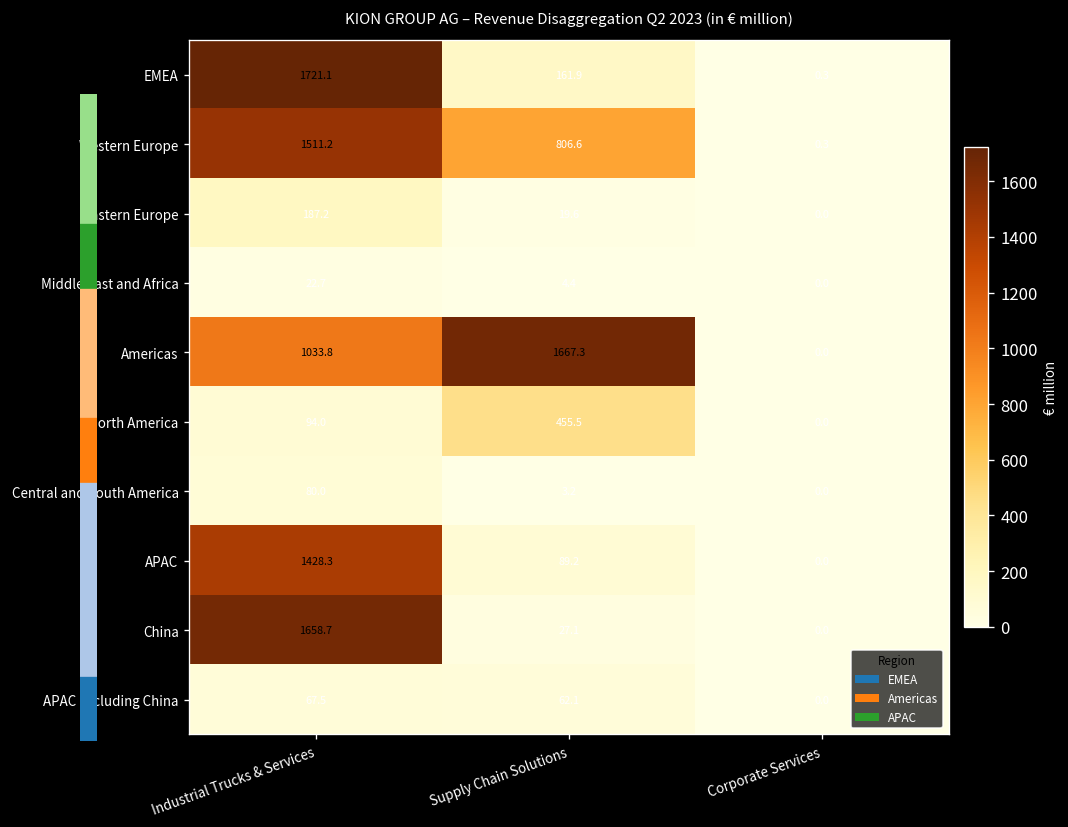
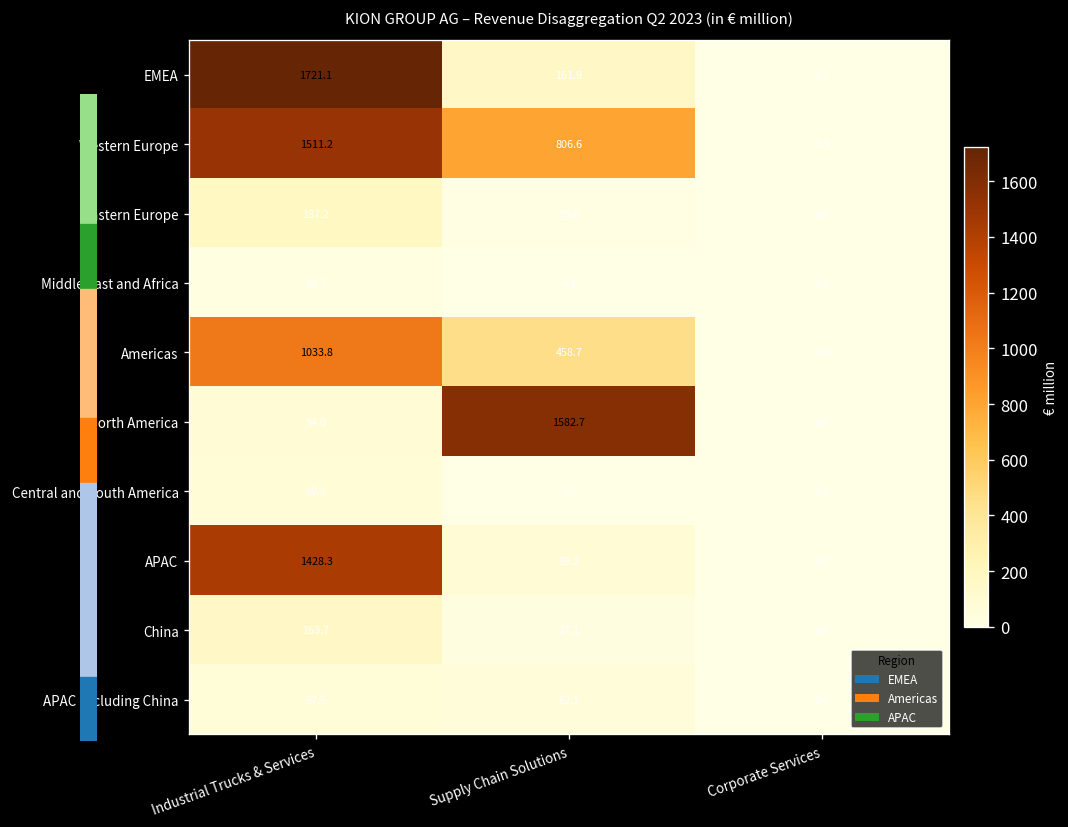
  {
    "EMEA": {
      "Industrial Trucks & Services": 1721.1,
      "Supply Chain Solutions": 161.9
    },
    "Western Europe": {
      "Industrial Trucks & Services": 1511.2,
      "Supply Chain Solutions": 806.6
    },
    "Eastern Europe": {
      "Industrial Trucks & Services": 187.2
    },
    "Americas": {
      "Industrial Trucks & Services": 1033.8,
-     "Supply Chain Solutions": 1667.3
+     "Supply Chain Solutions": 458.7
    },
    "North America": {
-     "Supply Chain Solutions": 455.5
+     "Supply Chain Solutions": 1582.7
    },
    "APAC": {
      "Industrial Trucks & Services": 1428.3
    },
    "China": {
-     "Industrial Trucks & Services": 1658.7
+     "Industrial Trucks & Services": 163.7
    }
  }
